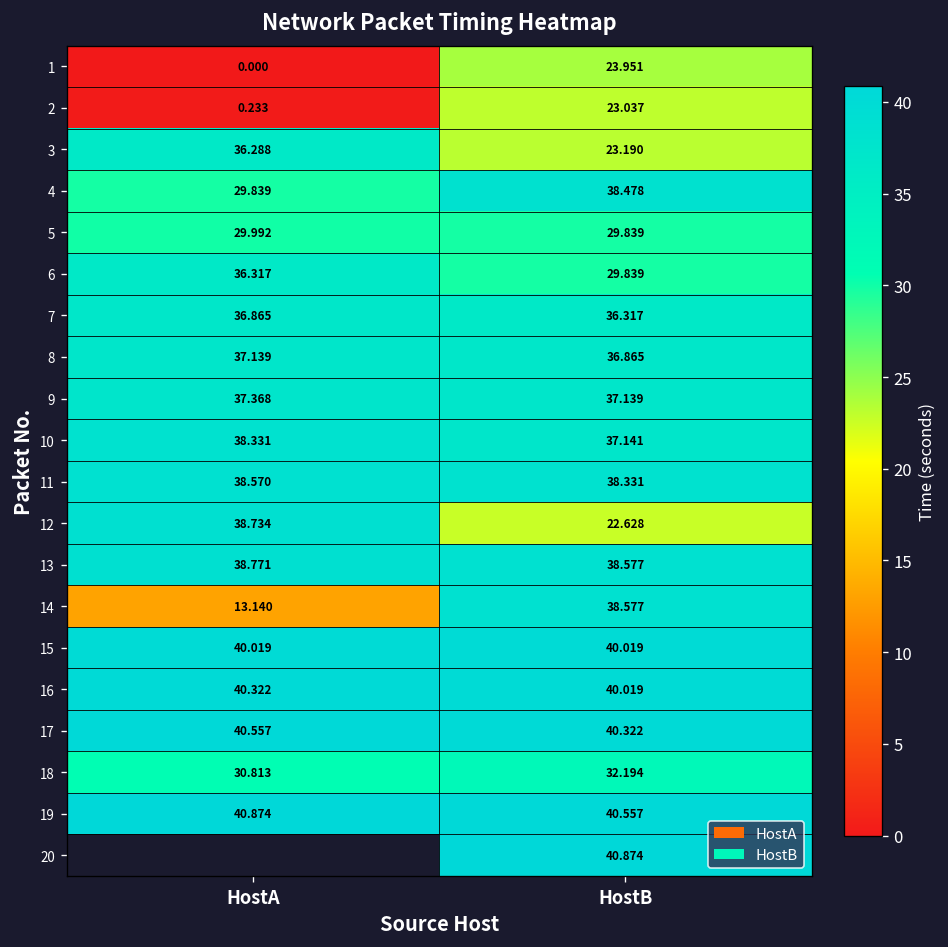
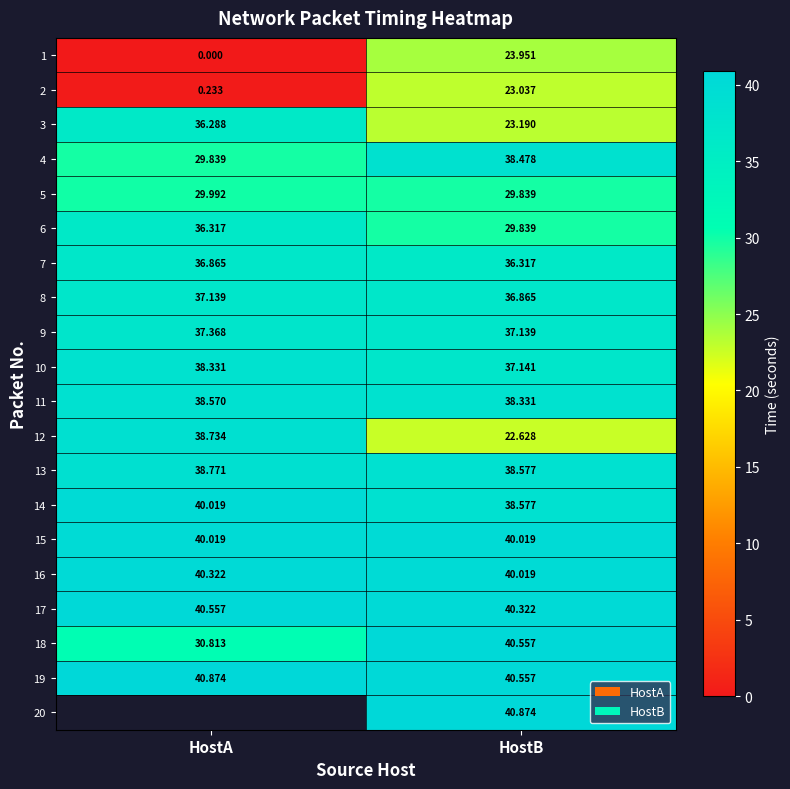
  {
    "1": {
      "HostA": 0.000,
      "HostB": 23.951
    },
    "2": {
      "HostA": 0.233,
      "HostB": 23.037
    },
    "3": {
      "HostA": 36.288,
      "HostB": 23.190
    },
    "4": {
      "HostA": 29.839,
      "HostB": 38.478
    },
    "5": {
      "HostA": 29.992,
      "HostB": 29.839
    },
    "6": {
      "HostA": 36.317,
      "HostB": 29.839
    },
    "7": {
      "HostA": 36.865,
      "HostB": 36.317
    },
    "8": {
      "HostA": 37.139,
      "HostB": 36.865
    },
    "9": {
      "HostA": 37.368,
      "HostB": 37.139
    },
    "10": {
      "HostA": 38.331,
      "HostB": 37.141
    },
    "11": {
      "HostA": 38.570,
      "HostB": 38.331
    },
    "12": {
      "HostA": 38.734,
      "HostB": 22.628
    },
    "13": {
      "HostA": 38.771,
      "HostB": 38.577
    },
    "14": {
-     "HostA": 13.140,
+     "HostA": 40.019,
      "HostB": 38.577
    },
    "15": {
      "HostA": 40.019,
      "HostB": 40.019
    },
    "16": {
      "HostA": 40.322,
      "HostB": 40.019
    },
    "17": {
      "HostA": 40.557,
      "HostB": 40.322
    },
    "18": {
      "HostA": 30.813,
-     "HostB": 32.194
+     "HostB": 40.557
    },
    "19": {
      "HostA": 40.874,
      "HostB": 40.557
    },
    "20": {
      "HostB": 40.874
    }
  }
